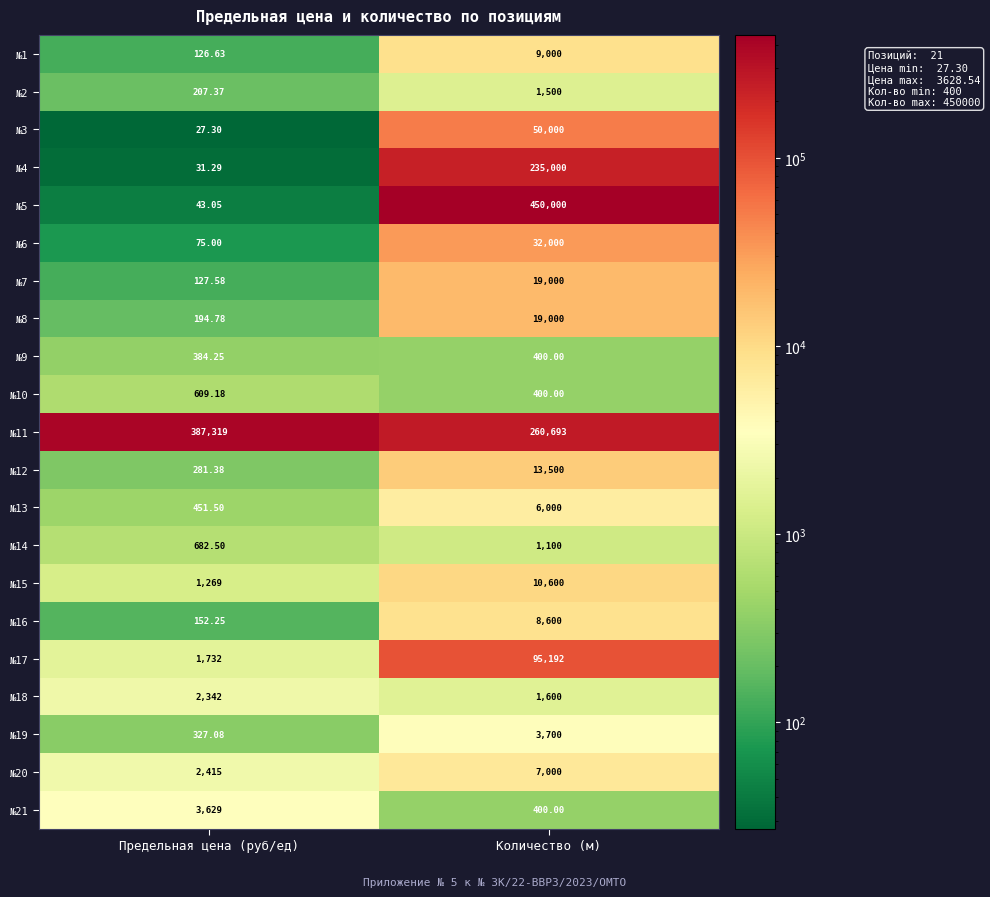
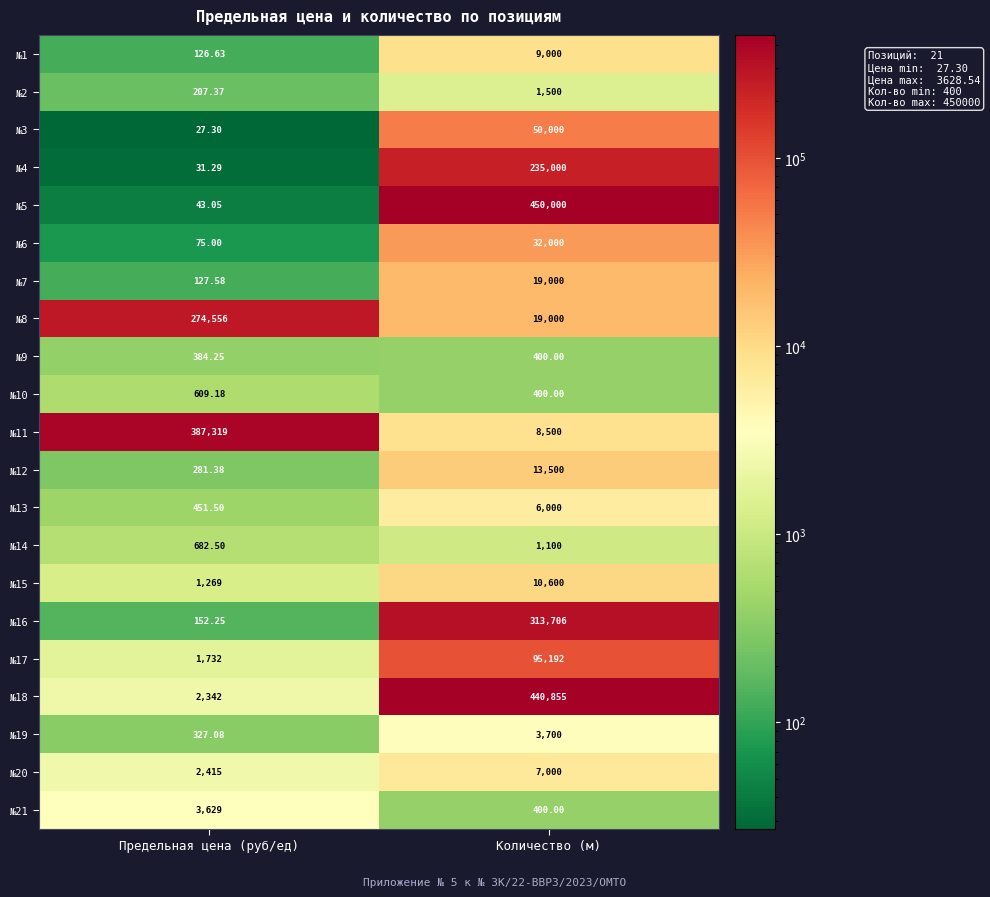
  {
    "№1": {
      "Предельная цена (руб/ед)": "126.63",
      "Количество (м)": "9,000"
    },
    "№2": {
      "Предельная цена (руб/ед)": "207.37",
      "Количество (м)": "1,500"
    },
    "№3": {
      "Предельная цена (руб/ед)": "27.30",
      "Количество (м)": "50,000"
    },
    "№4": {
      "Предельная цена (руб/ед)": "31.29",
      "Количество (м)": "235,000"
    },
    "№5": {
      "Предельная цена (руб/ед)": "43.05",
      "Количество (м)": "450,000"
    },
    "№6": {
      "Предельная цена (руб/ед)": "75.00",
      "Количество (м)": "32,000"
    },
    "№7": {
      "Предельная цена (руб/ед)": "127.58",
      "Количество (м)": "19,000"
    },
    "№8": {
-     "Предельная цена (руб/ед)": "194.78",
+     "Предельная цена (руб/ед)": "274,556",
      "Количество (м)": "19,000"
    },
    "№9": {
      "Предельная цена (руб/ед)": "384.25",
      "Количество (м)": "400.00"
    },
    "№10": {
      "Предельная цена (руб/ед)": "609.18",
      "Количество (м)": "400.00"
    },
    "№11": {
      "Предельная цена (руб/ед)": "387,319",
-     "Количество (м)": "260,693"
+     "Количество (м)": "8,500"
    },
    "№12": {
      "Предельная цена (руб/ед)": "281.38",
      "Количество (м)": "13,500"
    },
    "№13": {
      "Предельная цена (руб/ед)": "451.50",
      "Количество (м)": "6,000"
    },
    "№14": {
      "Предельная цена (руб/ед)": "682.50",
      "Количество (м)": "1,100"
    },
    "№15": {
      "Предельная цена (руб/ед)": "1,269",
      "Количество (м)": "10,600"
    },
    "№16": {
      "Предельная цена (руб/ед)": "152.25",
-     "Количество (м)": "8,600"
+     "Количество (м)": "313,706"
    },
    "№17": {
      "Предельная цена (руб/ед)": "1,732",
      "Количество (м)": "95,192"
    },
    "№18": {
      "Предельная цена (руб/ед)": "2,342",
-     "Количество (м)": "1,600"
+     "Количество (м)": "440,855"
    },
    "№19": {
      "Предельная цена (руб/ед)": "327.08",
      "Количество (м)": "3,700"
    },
    "№20": {
      "Предельная цена (руб/ед)": "2,415",
      "Количество (м)": "7,000"
    },
    "№21": {
      "Предельная цена (руб/ед)": "3,629",
      "Количество (м)": "400.00"
    }
  }
